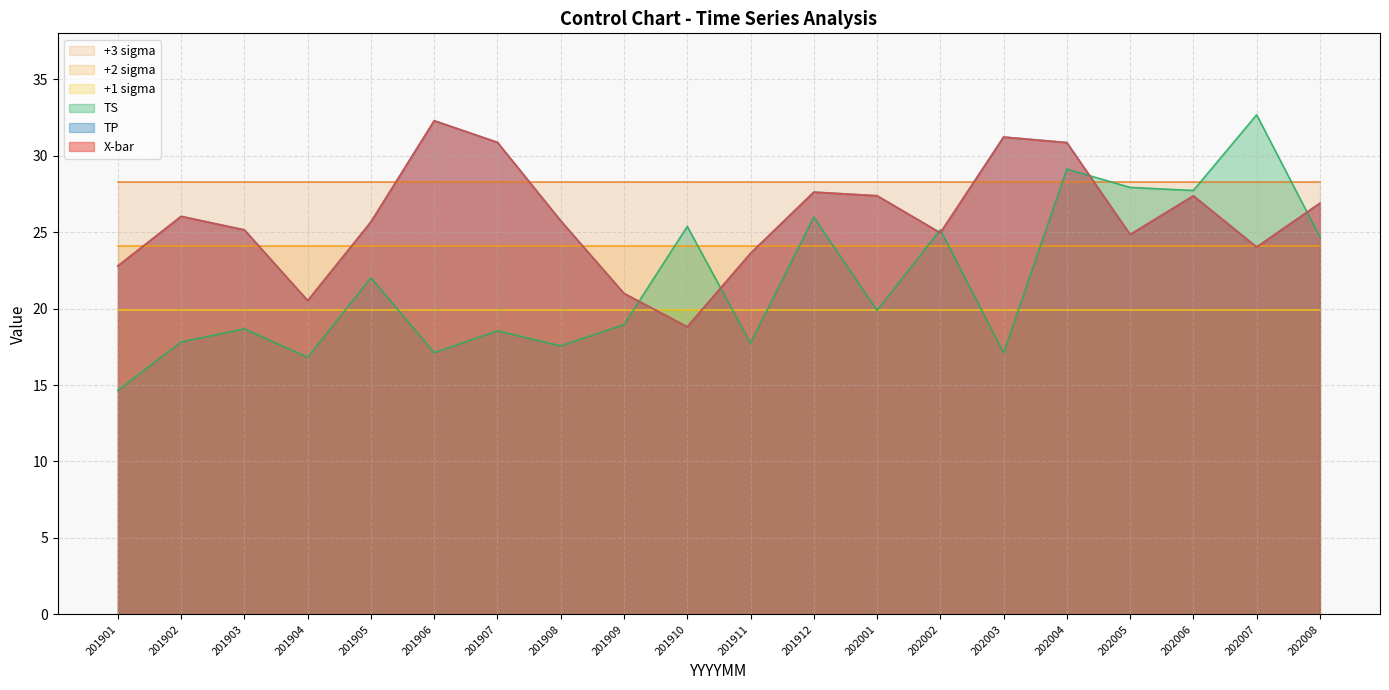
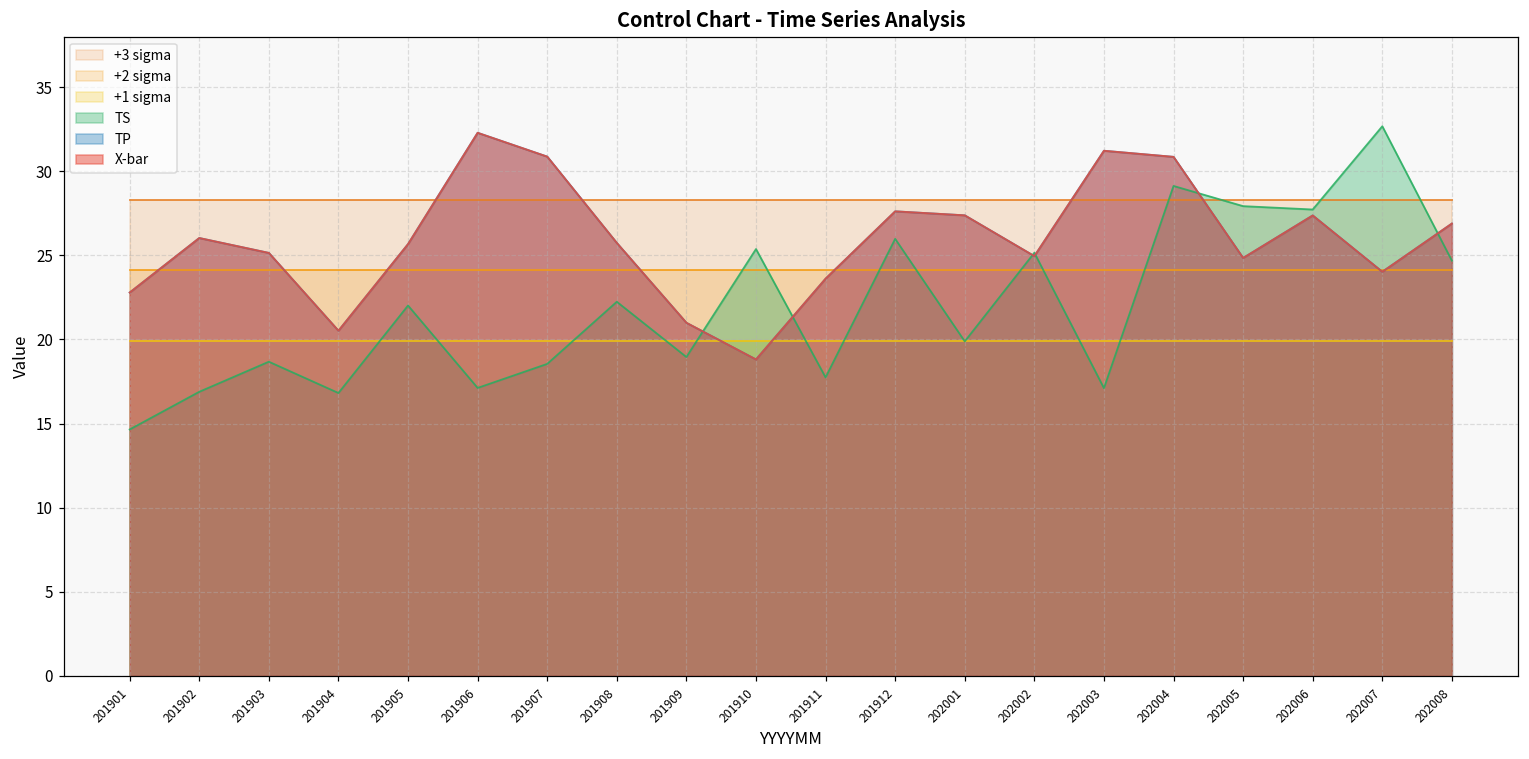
  {
    "TS": {
      "201901": 14.6,
-     "201902": 17.8,
+     "201902": 16.9,
      "201903": 18.7,
      "201904": 16.8,
      "201905": 22.0,
      "201906": 17.1,
      "201907": 18.5,
-     "201908": 17.6,
+     "201908": 22.2,
      "201909": 19.0,
      "201910": 25.4,
      "201911": 17.7,
      "201912": 26.0,
      "202002": 25.2,
      "202003": 17.1,
      "202004": 29.1,
      "202005": 27.9,
      "202006": 27.7,
      "202007": 32.7,
      "202008": 24.7
    }
  }
